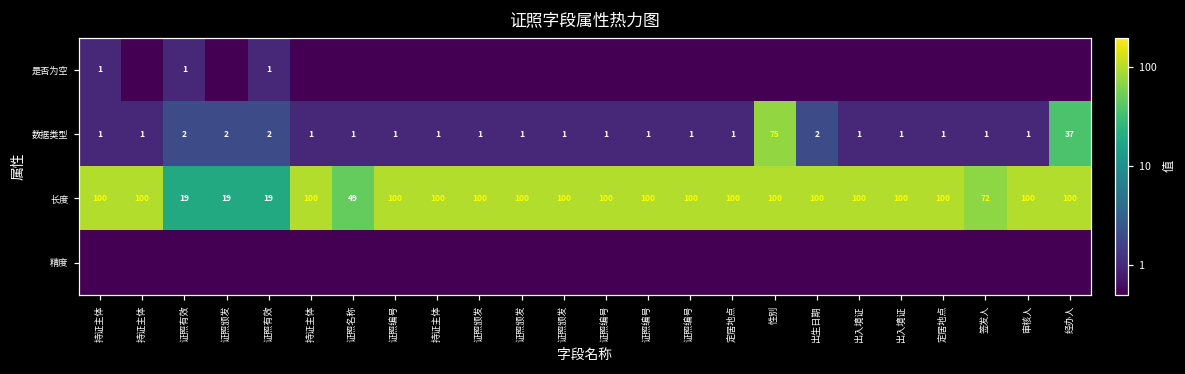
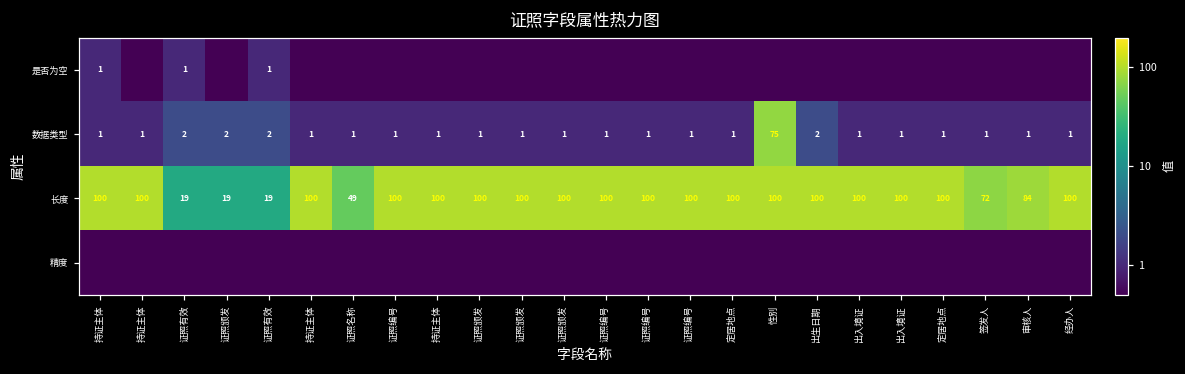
  {
    "数据类型": {
      "证照名称": 1,
      "性别": 75,
      "出生日期": 2,
      "签发人": 1,
      "审核人": 1,
-     "经办人": 37
+     "经办人": 1
    },
    "长度": {
      "证照名称": 49,
      "性别": 100,
      "出生日期": 100,
      "签发人": 72,
-     "审核人": 100,
+     "审核人": 84,
      "经办人": 100
    }
  }
